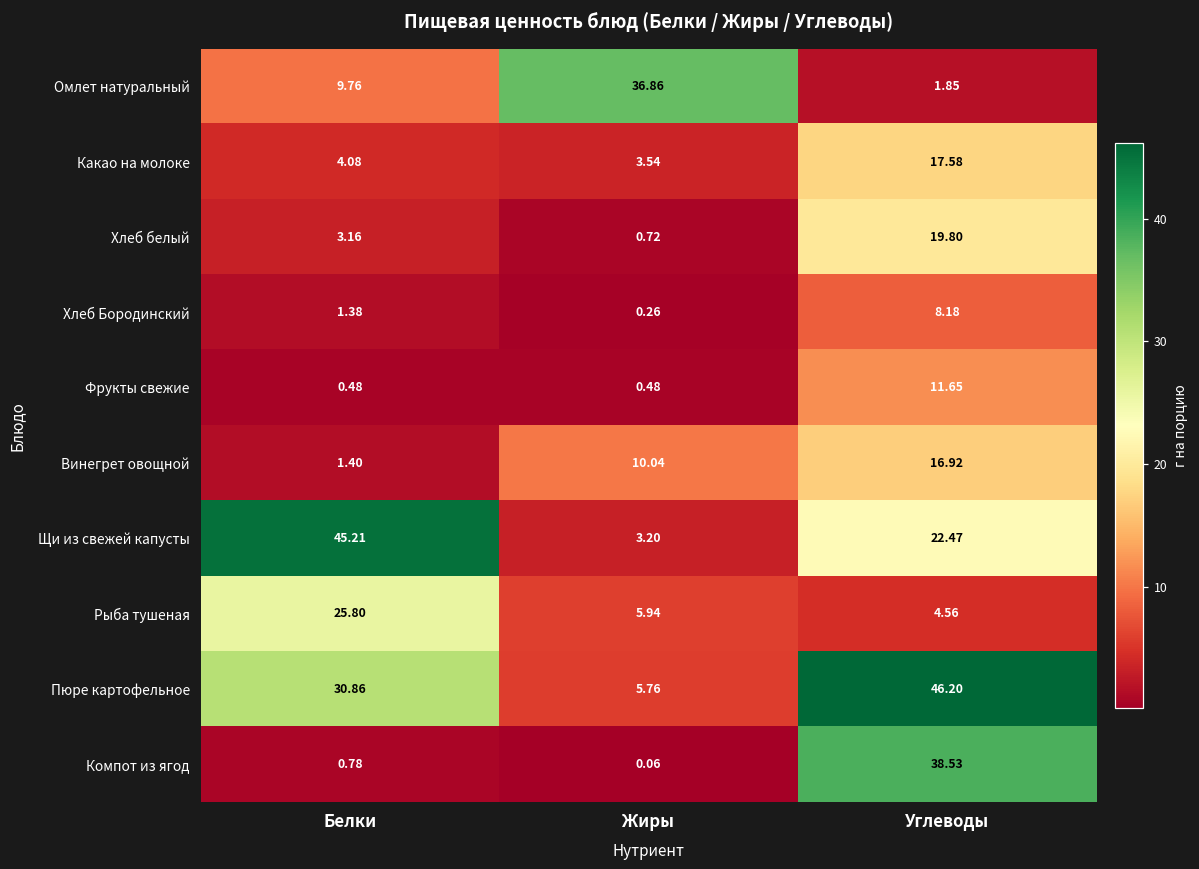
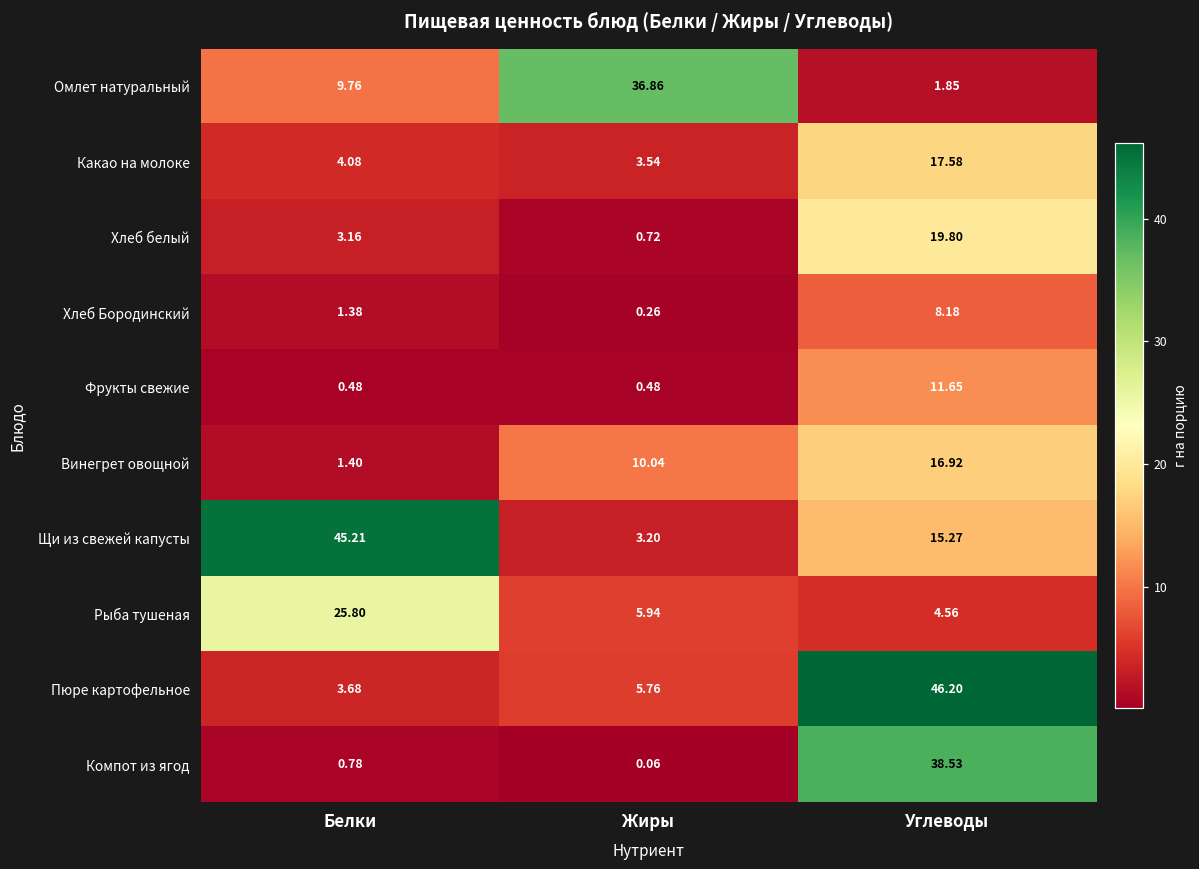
  {
    "Омлет натуральный": {
      "Белки": 9.76,
      "Жиры": 36.86,
      "Углеводы": 1.85
    },
    "Какао на молоке": {
      "Белки": 4.08,
      "Жиры": 3.54,
      "Углеводы": 17.58
    },
    "Хлеб белый": {
      "Белки": 3.16,
      "Жиры": 0.72,
      "Углеводы": 19.80
    },
    "Хлеб Бородинский": {
      "Белки": 1.38,
      "Жиры": 0.26,
      "Углеводы": 8.18
    },
    "Фрукты свежие": {
      "Белки": 0.48,
      "Жиры": 0.48,
      "Углеводы": 11.65
    },
    "Винегрет овощной": {
      "Белки": 1.40,
      "Жиры": 10.04,
      "Углеводы": 16.92
    },
    "Щи из свежей капусты": {
      "Белки": 45.21,
      "Жиры": 3.20,
-     "Углеводы": 22.47
+     "Углеводы": 15.27
    },
    "Рыба тушеная": {
      "Белки": 25.80,
      "Жиры": 5.94,
      "Углеводы": 4.56
    },
    "Пюре картофельное": {
-     "Белки": 30.86,
+     "Белки": 3.68,
      "Жиры": 5.76,
      "Углеводы": 46.20
    },
    "Компот из ягод": {
      "Белки": 0.78,
      "Жиры": 0.06,
      "Углеводы": 38.53
    }
  }
